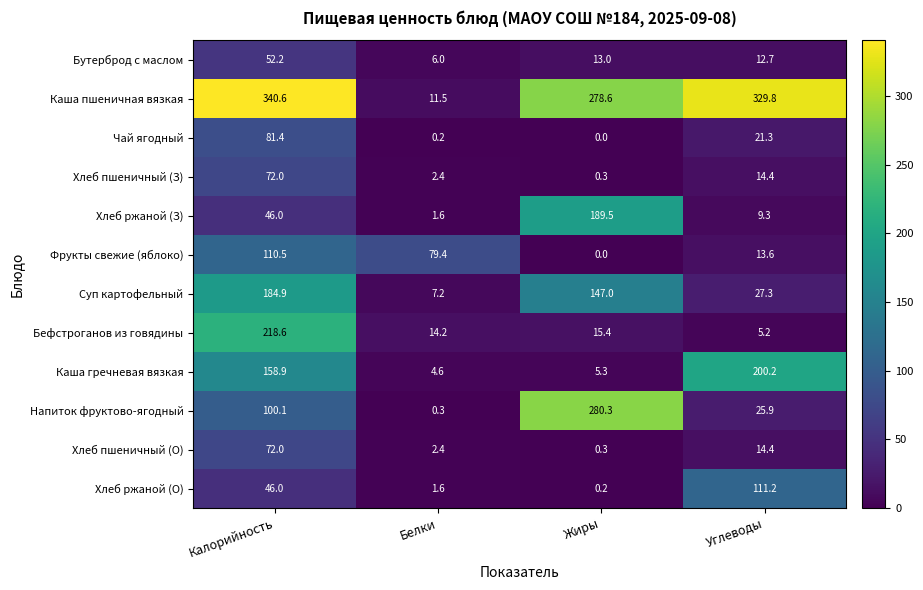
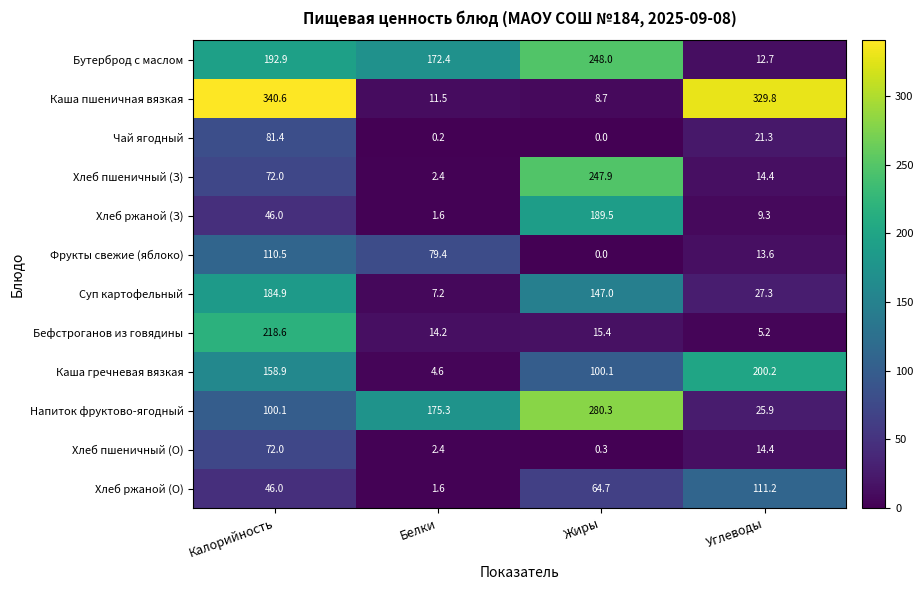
  {
    "Бутерброд с маслом": {
-     "Калорийность": 52.2,
-     "Белки": 6.0,
-     "Жиры": 13.0,
+     "Калорийность": 192.9,
+     "Белки": 172.4,
+     "Жиры": 248.0,
      "Углеводы": 12.7
    },
    "Каша пшеничная вязкая": {
      "Калорийность": 340.6,
      "Белки": 11.5,
-     "Жиры": 278.6,
+     "Жиры": 8.7,
      "Углеводы": 329.8
    },
    "Чай ягодный": {
      "Калорийность": 81.4,
      "Белки": 0.2,
      "Жиры": 0.0,
      "Углеводы": 21.3
    },
    "Хлеб пшеничный (З)": {
      "Калорийность": 72.0,
      "Белки": 2.4,
-     "Жиры": 0.3,
+     "Жиры": 247.9,
      "Углеводы": 14.4
    },
    "Хлеб ржаной (З)": {
      "Калорийность": 46.0,
      "Белки": 1.6,
      "Жиры": 189.5,
      "Углеводы": 9.3
    },
    "Фрукты свежие (яблоко)": {
      "Калорийность": 110.5,
      "Белки": 79.4,
      "Жиры": 0.0,
      "Углеводы": 13.6
    },
    "Суп картофельный": {
      "Калорийность": 184.9,
      "Белки": 7.2,
      "Жиры": 147.0,
      "Углеводы": 27.3
    },
    "Бефстроганов из говядины": {
      "Калорийность": 218.6,
      "Белки": 14.2,
      "Жиры": 15.4,
      "Углеводы": 5.2
    },
    "Каша гречневая вязкая": {
      "Калорийность": 158.9,
      "Белки": 4.6,
-     "Жиры": 5.3,
+     "Жиры": 100.1,
      "Углеводы": 200.2
    },
    "Напиток фруктово-ягодный": {
      "Калорийность": 100.1,
-     "Белки": 0.3,
+     "Белки": 175.3,
      "Жиры": 280.3,
      "Углеводы": 25.9
    },
    "Хлеб пшеничный (О)": {
      "Калорийность": 72.0,
      "Белки": 2.4,
      "Жиры": 0.3,
      "Углеводы": 14.4
    },
    "Хлеб ржаной (О)": {
      "Калорийность": 46.0,
      "Белки": 1.6,
-     "Жиры": 0.2,
+     "Жиры": 64.7,
      "Углеводы": 111.2
    }
  }
